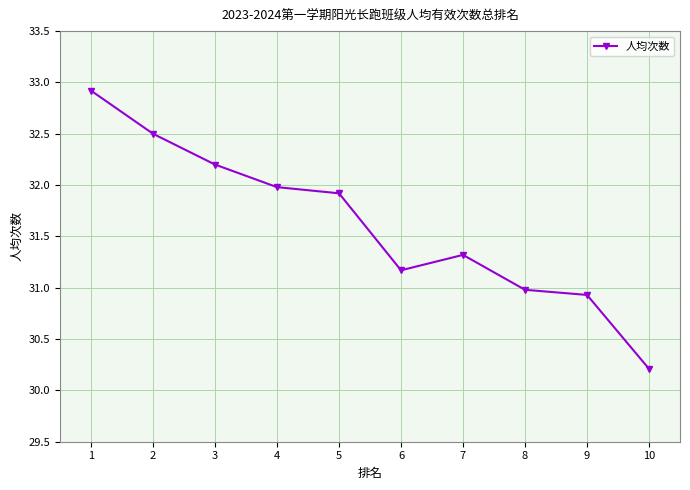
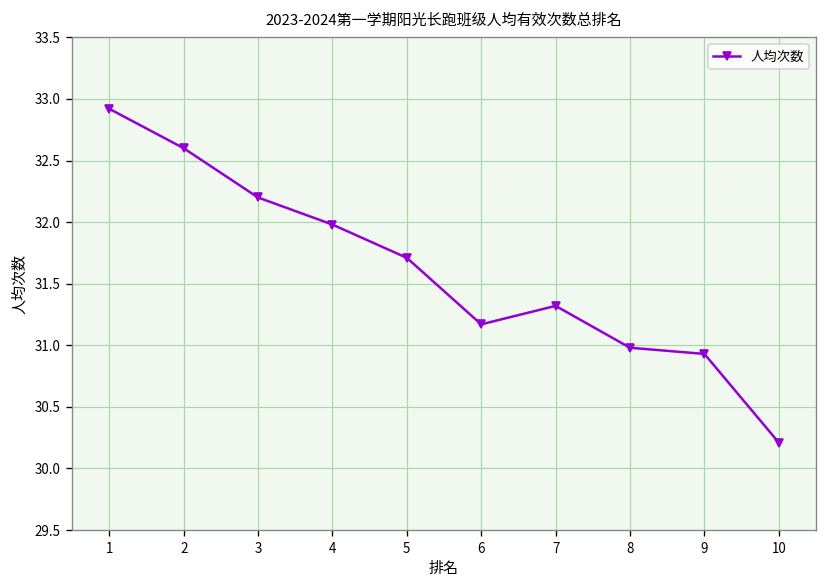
  {
    "1": 32.92,
-   "2": 32.5,
+   "2": 32.6,
    "3": 32.20,
    "4": 31.98,
-   "5": 31.92,
+   "5": 31.71,
    "6": 31.17,
    "7": 31.32,
    "8": 30.98,
    "9": 30.93,
    "10": 30.21
  }
